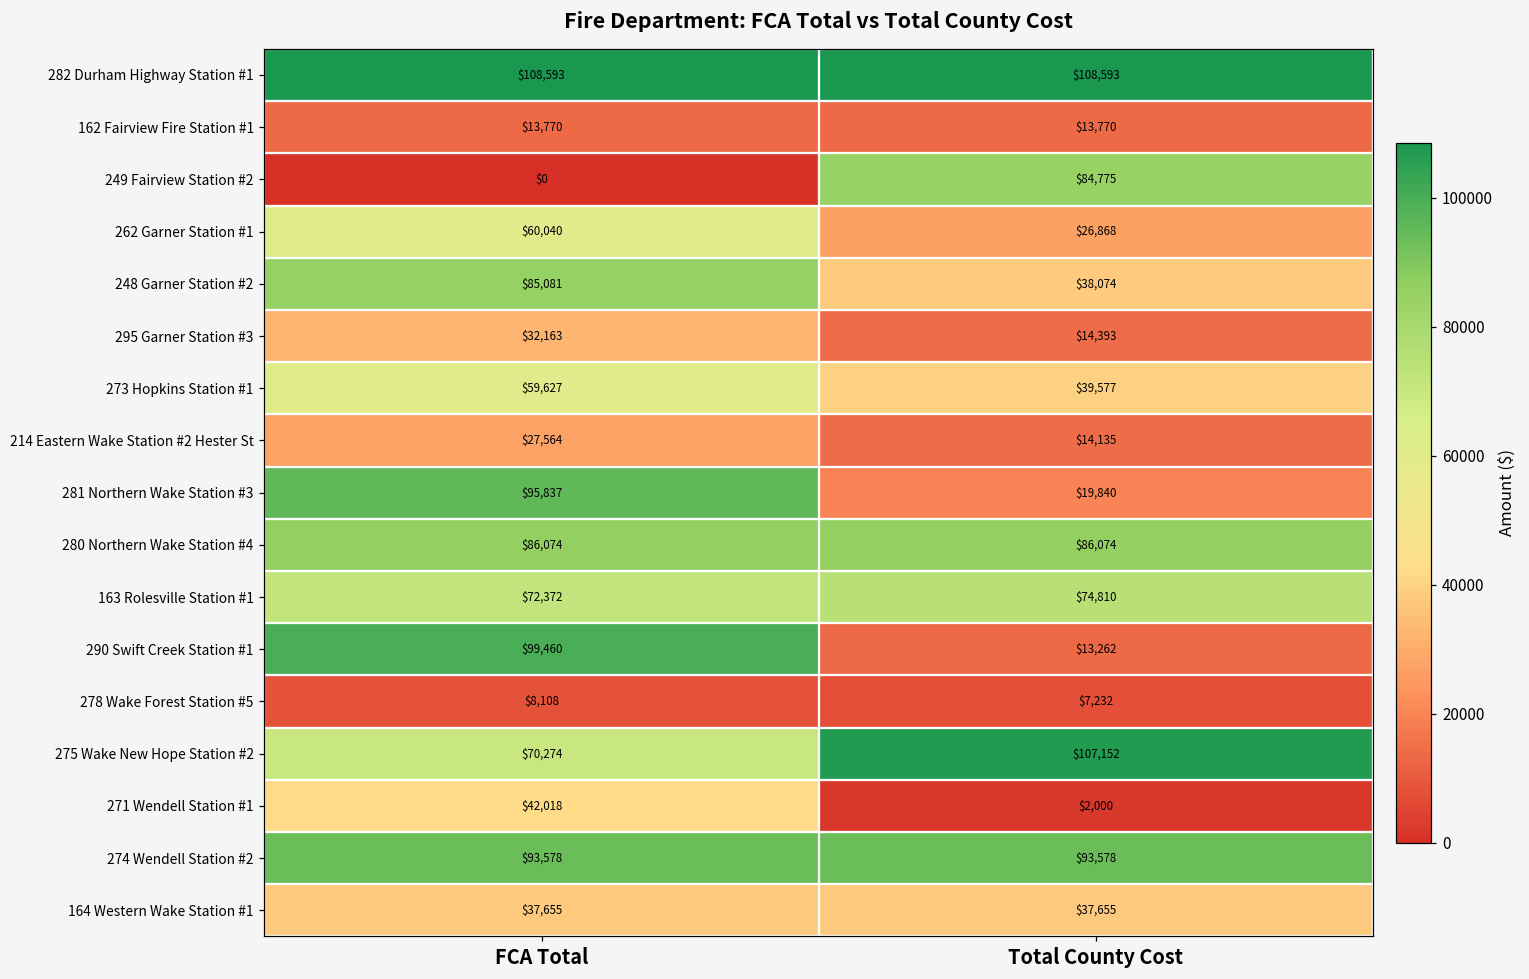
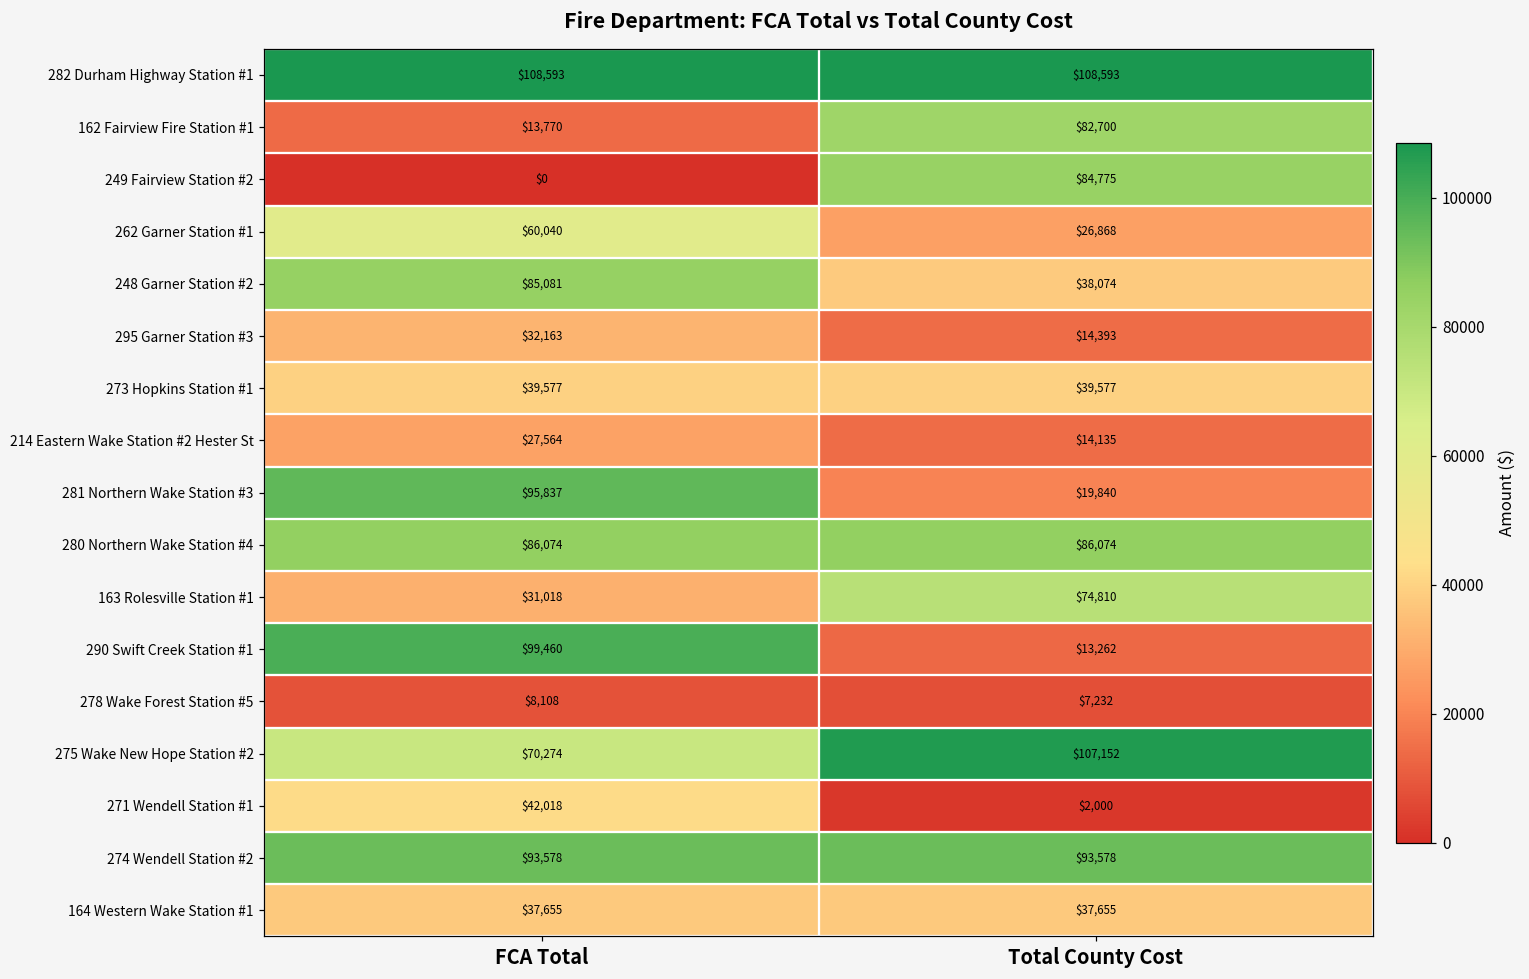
  {
    "282 Durham Highway Station #1": {
      "FCA Total": "$108,593",
      "Total County Cost": "$108,593"
    },
    "162 Fairview Fire Station #1": {
      "FCA Total": "$13,770",
-     "Total County Cost": "$13,770"
+     "Total County Cost": "$82,700"
    },
    "249 Fairview Station #2": {
      "FCA Total": "$0",
      "Total County Cost": "$84,775"
    },
    "262 Garner Station #1": {
      "FCA Total": "$60,040",
      "Total County Cost": "$26,868"
    },
    "248 Garner Station #2": {
      "FCA Total": "$85,081",
      "Total County Cost": "$38,074"
    },
    "295 Garner Station #3": {
      "FCA Total": "$32,163",
      "Total County Cost": "$14,393"
    },
    "273 Hopkins Station #1": {
-     "FCA Total": "$59,627",
+     "FCA Total": "$39,577",
      "Total County Cost": "$39,577"
    },
    "214 Eastern Wake Station #2 Hester St": {
      "FCA Total": "$27,564",
      "Total County Cost": "$14,135"
    },
    "281 Northern Wake Station #3": {
      "FCA Total": "$95,837",
      "Total County Cost": "$19,840"
    },
    "280 Northern Wake Station #4": {
      "FCA Total": "$86,074",
      "Total County Cost": "$86,074"
    },
    "163 Rolesville Station #1": {
-     "FCA Total": "$72,372",
+     "FCA Total": "$31,018",
      "Total County Cost": "$74,810"
    },
    "290 Swift Creek Station #1": {
      "FCA Total": "$99,460",
      "Total County Cost": "$13,262"
    },
    "278 Wake Forest Station #5": {
      "FCA Total": "$8,108",
      "Total County Cost": "$7,232"
    },
    "275 Wake New Hope Station #2": {
      "FCA Total": "$70,274",
      "Total County Cost": "$107,152"
    },
    "271 Wendell Station #1": {
      "FCA Total": "$42,018",
      "Total County Cost": "$2,000"
    },
    "274 Wendell Station #2": {
      "FCA Total": "$93,578",
      "Total County Cost": "$93,578"
    },
    "164 Western Wake Station #1": {
      "FCA Total": "$37,655",
      "Total County Cost": "$37,655"
    }
  }
